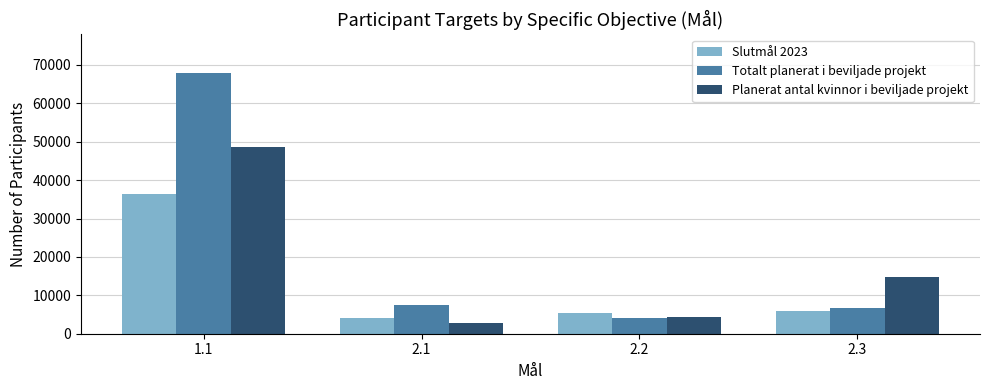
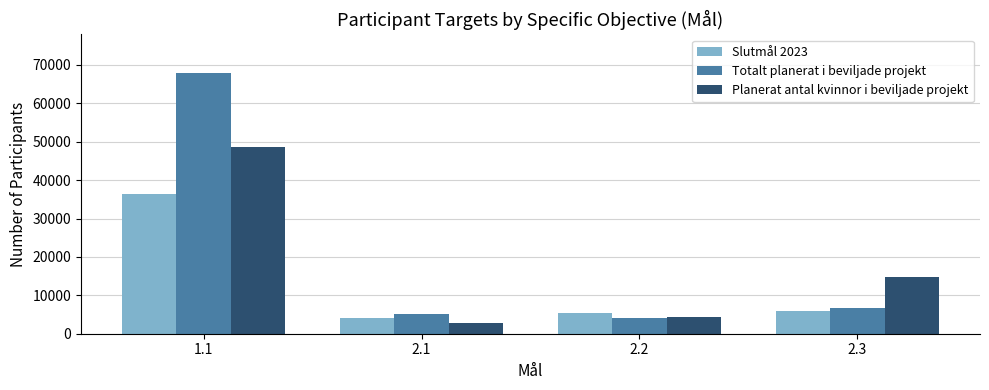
  {
    "Slutmål 2023": {
      "1.1": 36000,
      "2.1": 4000,
      "2.2": 5000,
      "2.3": 6000
    },
    "Totalt planerat i beviljade projekt": {
      "1.1": 68000,
-     "2.1": 7000,
+     "2.1": 5000,
      "2.2": 4000,
      "2.3": 7000
    },
    "Planerat antal kvinnor i beviljade projekt": {
      "1.1": 49000,
      "2.1": 3000,
      "2.2": 4000,
      "2.3": 15000
    }
  }
